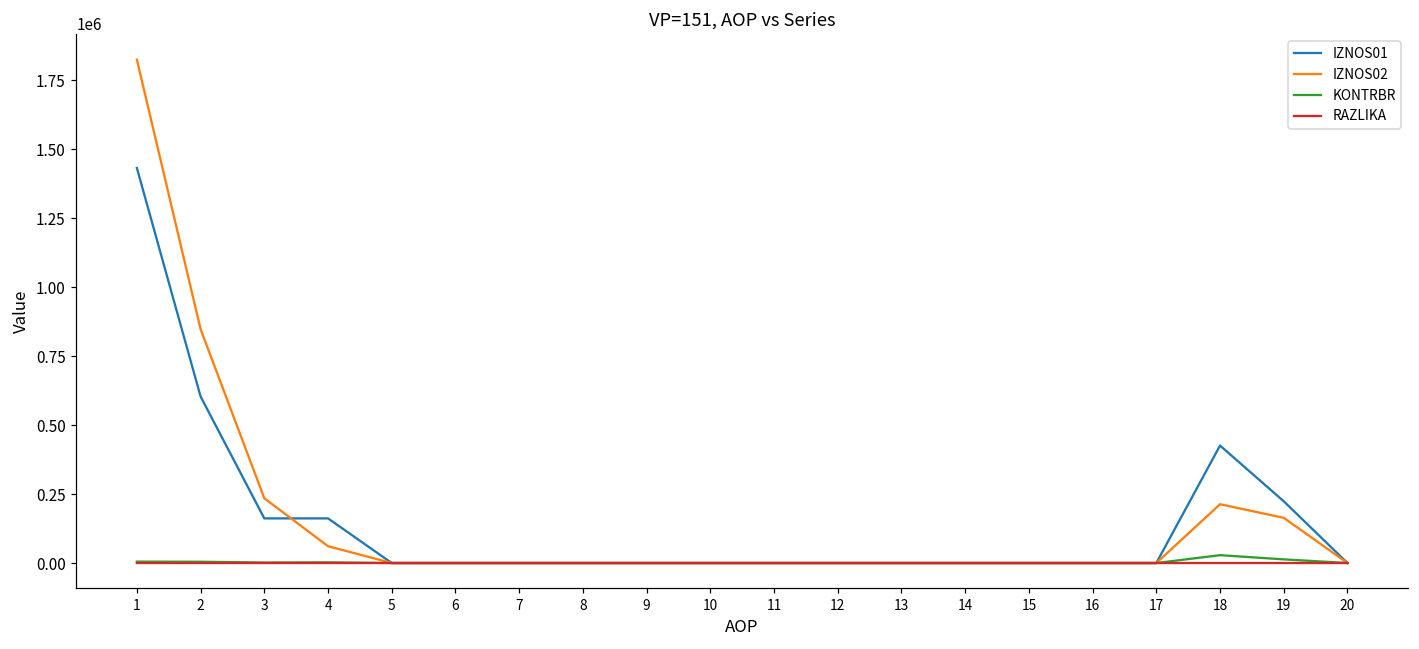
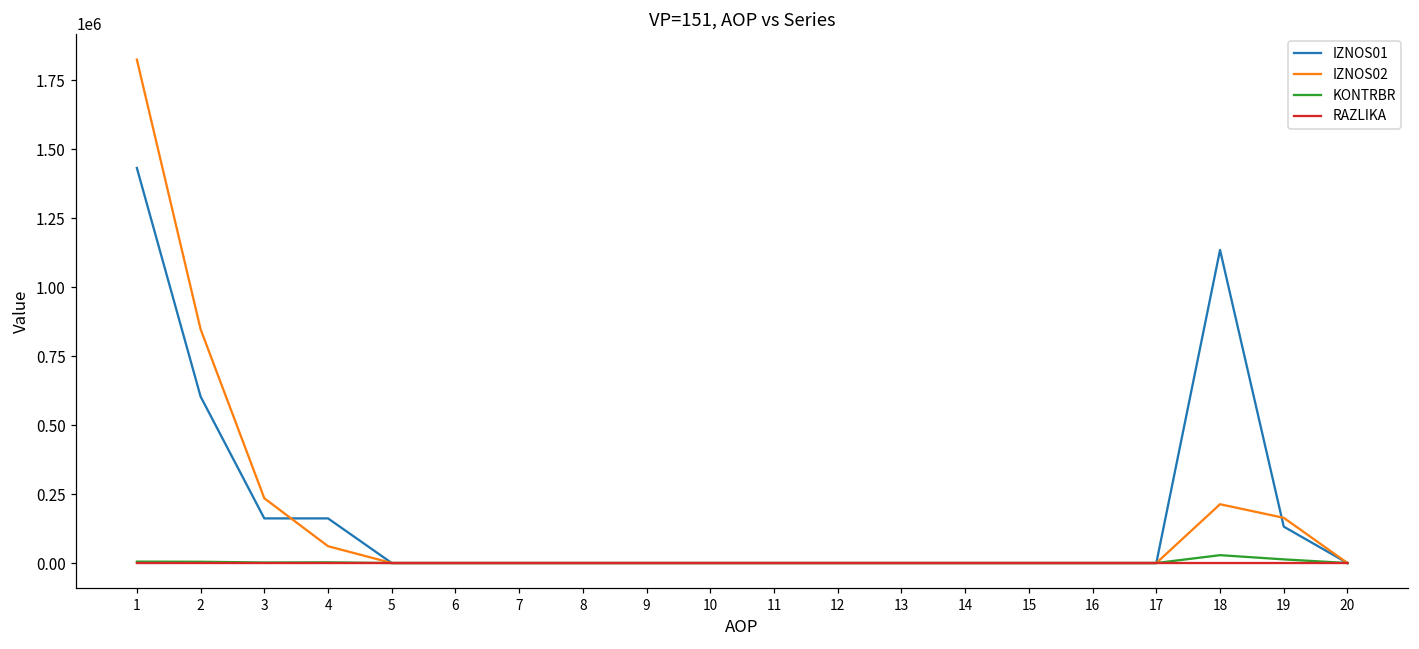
  {
    "IZNOS01": {
      "1": 1430000,
      "2": 600000,
      "3": 160000,
      "4": 160000,
-     "18": 430000,
-     "19": 220000
+     "18": 1130000,
+     "19": 130000
    },
    "IZNOS02": {
      "1": 1820000,
      "2": 850000,
      "3": 230000,
      "4": 60000,
      "18": 210000,
      "19": 160000
    },
    "KONTRBR": {
      "18": 30000,
      "19": 10000
    },
    "RAZLIKA": {
      "18": 0,
      "19": 0
    }
  }
